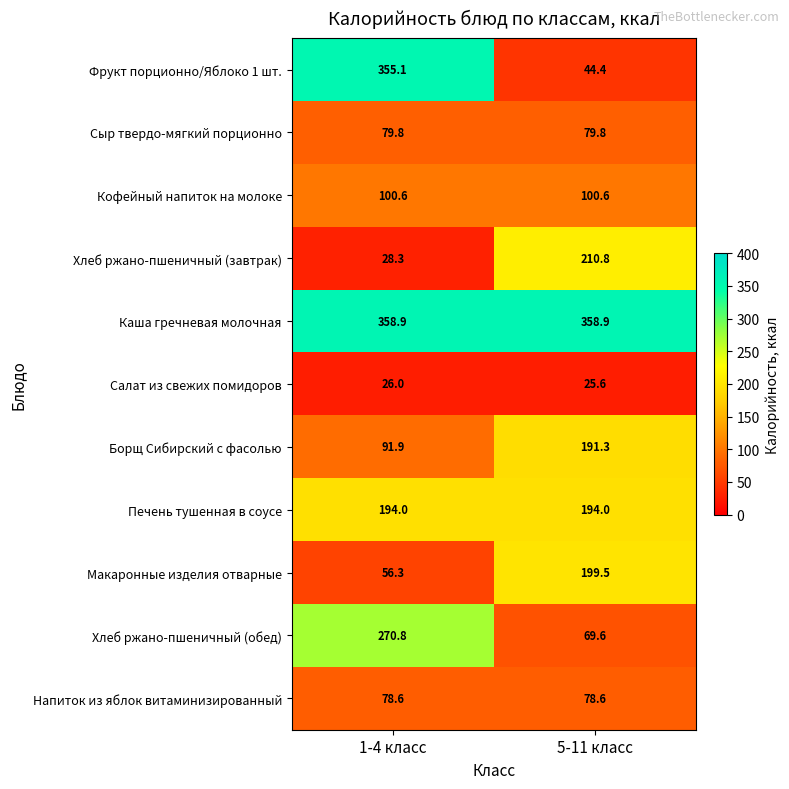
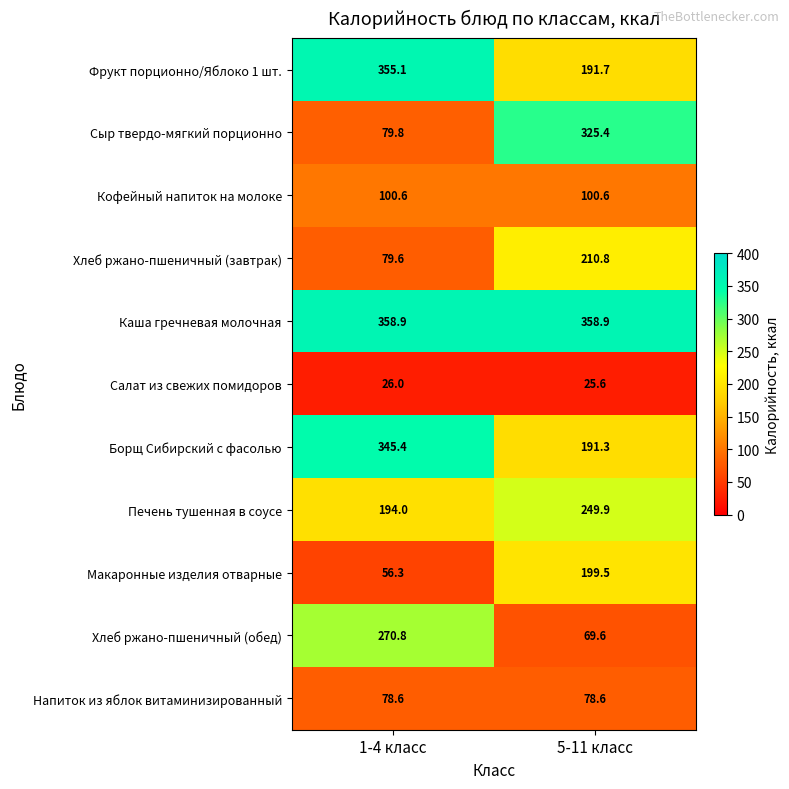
  {
    "Фрукт порционно/Яблоко 1 шт.": {
      "1-4 класс": 355.1,
-     "5-11 класс": 44.4
+     "5-11 класс": 191.7
    },
    "Сыр твердо-мягкий порционно": {
      "1-4 класс": 79.8,
-     "5-11 класс": 79.8
+     "5-11 класс": 325.4
    },
    "Кофейный напиток на молоке": {
      "1-4 класс": 100.6,
      "5-11 класс": 100.6
    },
    "Хлеб ржано-пшеничный (завтрак)": {
-     "1-4 класс": 28.3,
+     "1-4 класс": 79.6,
      "5-11 класс": 210.8
    },
    "Каша гречневая молочная": {
      "1-4 класс": 358.9,
      "5-11 класс": 358.9
    },
    "Салат из свежих помидоров": {
      "1-4 класс": 26.0,
      "5-11 класс": 25.6
    },
    "Борщ Сибирский с фасолью": {
-     "1-4 класс": 91.9,
+     "1-4 класс": 345.4,
      "5-11 класс": 191.3
    },
    "Печень тушенная в соусе": {
      "1-4 класс": 194.0,
-     "5-11 класс": 194.0
+     "5-11 класс": 249.9
    },
    "Макаронные изделия отварные": {
      "1-4 класс": 56.3,
      "5-11 класс": 199.5
    },
    "Хлеб ржано-пшеничный (обед)": {
      "1-4 класс": 270.8,
      "5-11 класс": 69.6
    },
    "Напиток из яблок витаминизированный": {
      "1-4 класс": 78.6,
      "5-11 класс": 78.6
    }
  }
